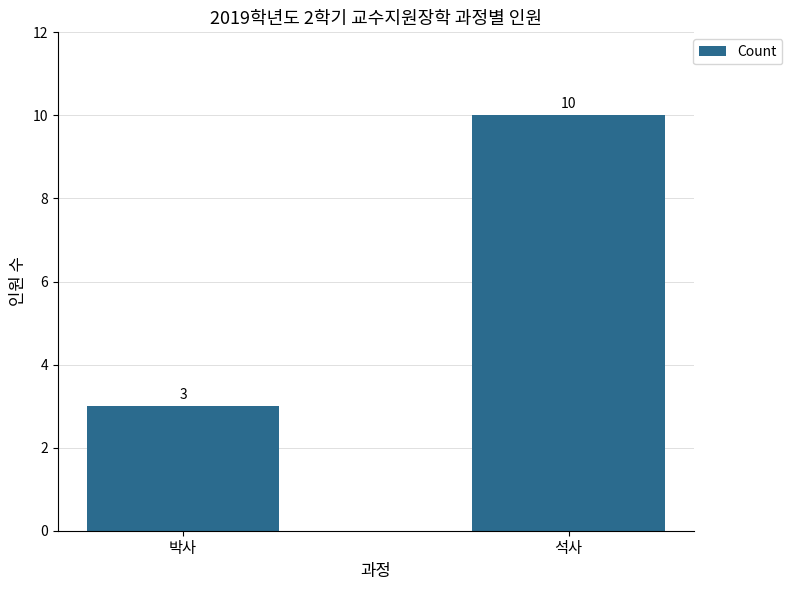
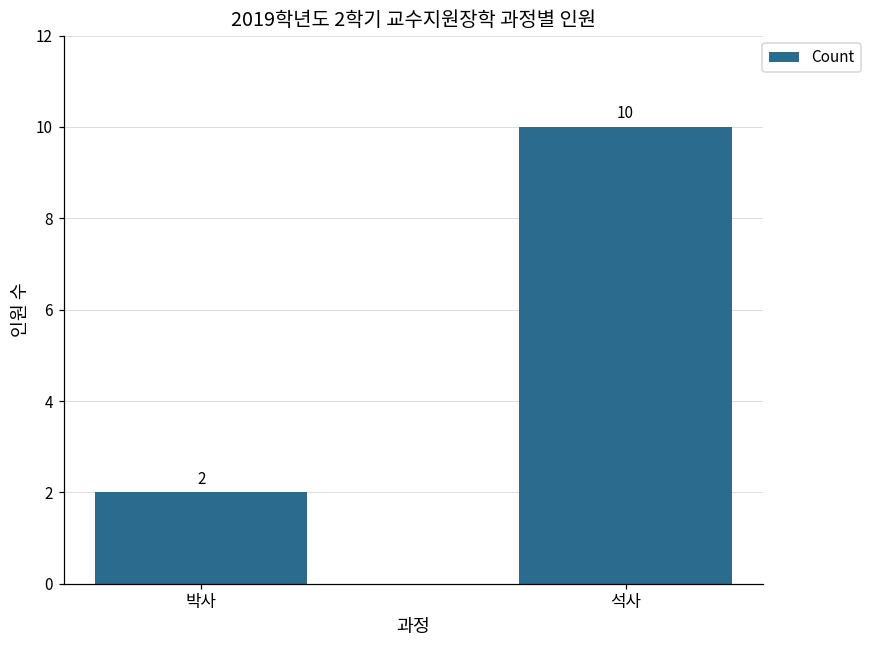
  {
-   "박사": 3,
+   "박사": 2,
    "석사": 10
  }
